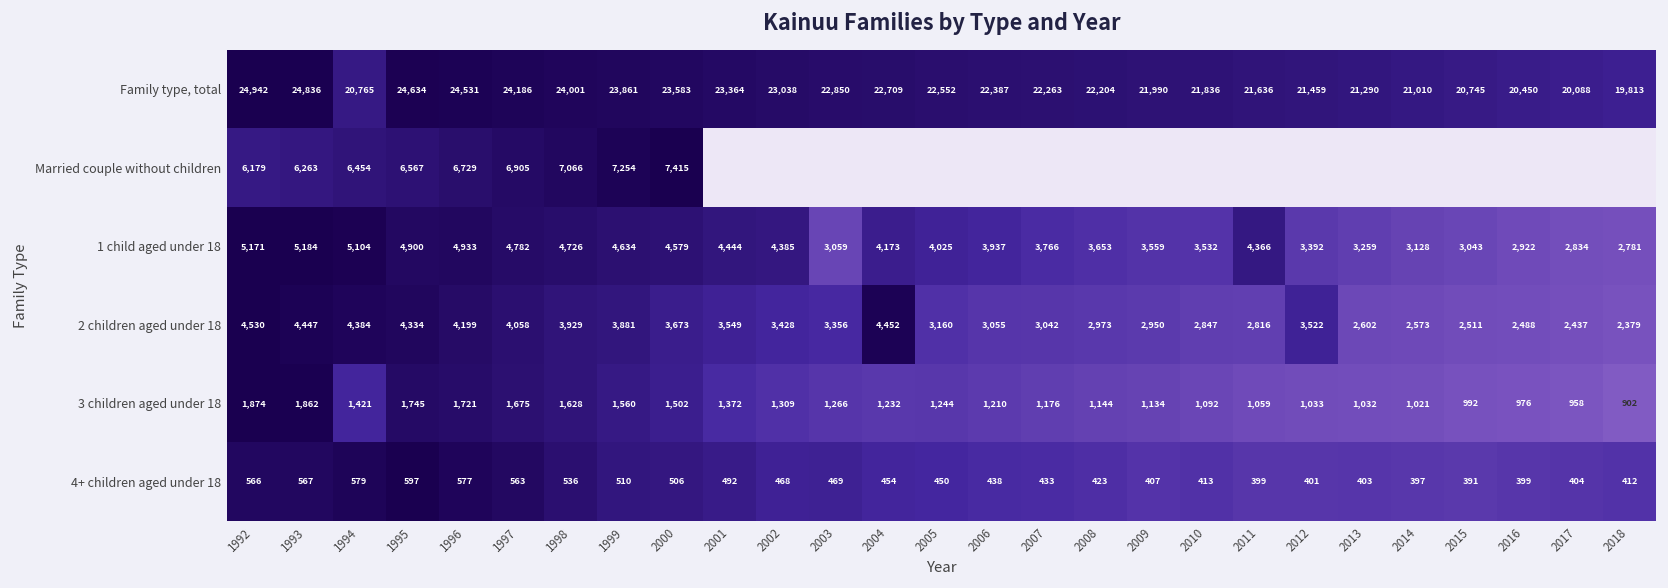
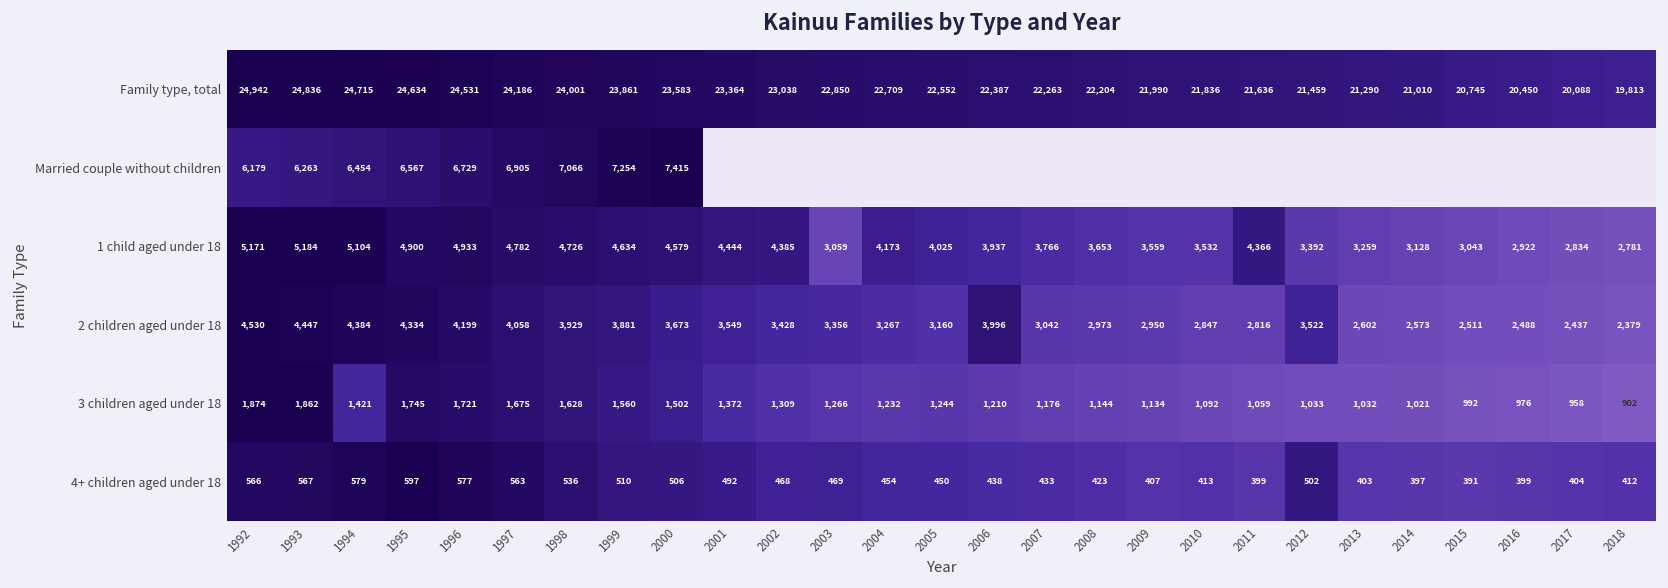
  {
    "Family type, total": {
      "1992": "24,942",
      "1993": "24,836",
-     "1994": "20,765",
+     "1994": "24,715",
      "1995": "24,634",
      "1996": "24,531",
      "1997": "24,186",
      "1998": "24,001",
      "1999": "23,861",
      "2000": "23,583",
      "2001": "23,364",
      "2002": "23,038",
      "2003": "22,850",
      "2004": "22,709",
      "2005": "22,552",
      "2006": "22,387",
      "2007": "22,263",
      "2008": "22,204",
      "2009": "21,990",
      "2010": "21,836",
      "2011": "21,636",
      "2012": "21,459",
      "2013": "21,290",
      "2014": "21,010",
      "2015": "20,745",
      "2016": "20,450",
      "2017": "20,088",
      "2018": "19,813"
    },
    "Married couple without children": {
      "1992": "6,179",
      "1993": "6,263",
      "1994": "6,454",
      "1995": "6,567",
      "1996": "6,729",
      "1997": "6,905",
      "1998": "7,066",
      "1999": "7,254",
      "2000": "7,415"
    },
    "1 child aged under 18": {
      "1992": "5,171",
      "1993": "5,184",
      "1994": "5,104",
      "1995": "4,900",
      "1996": "4,933",
      "1997": "4,782",
      "1998": "4,726",
      "1999": "4,634",
      "2000": "4,579",
      "2001": "4,444",
      "2002": "4,385",
      "2003": "3,059",
      "2004": "4,173",
      "2005": "4,025",
      "2006": "3,937",
      "2007": "3,766",
      "2008": "3,653",
      "2009": "3,559",
      "2010": "3,532",
      "2011": "4,366",
      "2012": "3,392",
      "2013": "3,259",
      "2014": "3,128",
      "2015": "3,043",
      "2016": "2,922",
      "2017": "2,834",
      "2018": "2,781"
    },
    "2 children aged under 18": {
      "1992": "4,530",
      "1993": "4,447",
      "1994": "4,384",
      "1995": "4,334",
      "1996": "4,199",
      "1997": "4,058",
      "1998": "3,929",
      "1999": "3,881",
      "2000": "3,673",
      "2001": "3,549",
      "2002": "3,428",
      "2003": "3,356",
-     "2004": "4,452",
+     "2004": "3,267",
      "2005": "3,160",
-     "2006": "3,055",
+     "2006": "3,996",
      "2007": "3,042",
      "2008": "2,973",
      "2009": "2,950",
      "2010": "2,847",
      "2011": "2,816",
      "2012": "3,522",
      "2013": "2,602",
      "2014": "2,573",
      "2015": "2,511",
      "2016": "2,488",
      "2017": "2,437",
      "2018": "2,379"
    },
    "3 children aged under 18": {
      "1992": "1,874",
      "1993": "1,862",
      "1994": "1,421",
      "1995": "1,745",
      "1996": "1,721",
      "1997": "1,675",
      "1998": "1,628",
      "1999": "1,560",
      "2000": "1,502",
      "2001": "1,372",
      "2002": "1,309",
      "2003": "1,266",
      "2004": "1,232",
      "2005": "1,244",
      "2006": "1,210",
      "2007": "1,176",
      "2008": "1,144",
      "2009": "1,134",
      "2010": "1,092",
      "2011": "1,059",
      "2012": "1,033",
      "2013": "1,032",
      "2014": "1,021",
      "2015": "992",
      "2016": "976",
      "2017": "958",
      "2018": "902"
    },
    "4+ children aged under 18": {
      "1992": "566",
      "1993": "567",
      "1994": "579",
      "1995": "597",
      "1996": "577",
      "1997": "563",
      "1998": "536",
      "1999": "510",
      "2000": "506",
      "2001": "492",
      "2002": "468",
      "2003": "469",
      "2004": "454",
      "2005": "450",
      "2006": "438",
      "2007": "433",
      "2008": "423",
      "2009": "407",
      "2010": "413",
      "2011": "399",
-     "2012": "401",
+     "2012": "502",
      "2013": "403",
      "2014": "397",
      "2015": "391",
      "2016": "399",
      "2017": "404",
      "2018": "412"
    }
  }
